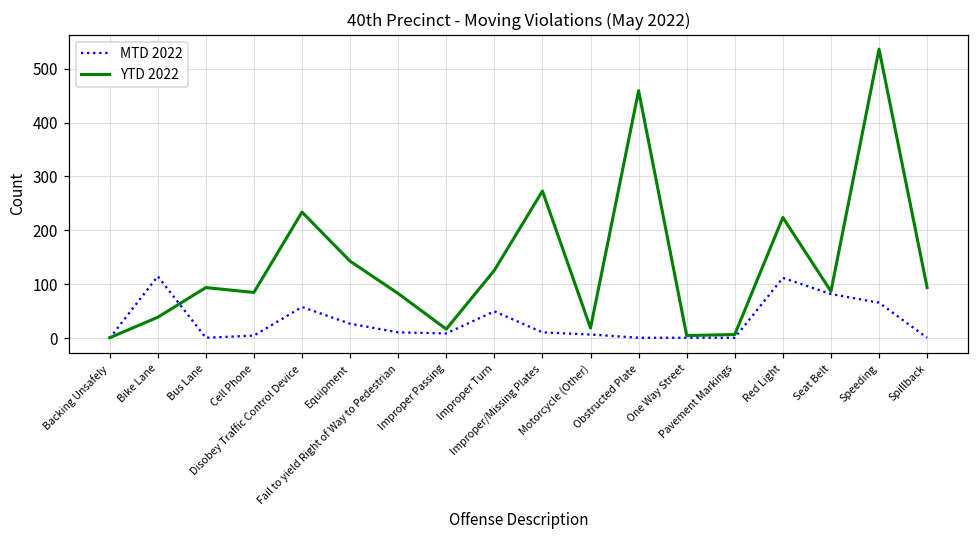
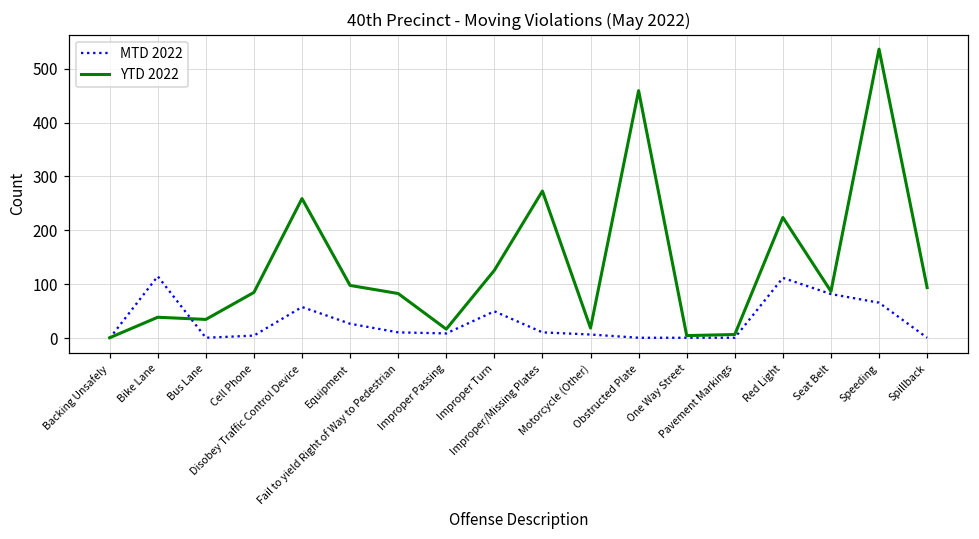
  {
    "MTD 2022": {
      "Bike Lane": 120,
      "Bus Lane": 0,
      "Cell Phone": 10,
      "Disobey Traffic Control Device": 60,
      "Equipment": 30,
      "Fail to yield Right of Way to Pedestrian": 10,
      "Improper Passing": 10,
      "Improper Turn": 50,
      "Improper/Missing Plates": 10,
      "Motorcycle (Other)": 10,
      "Obstructed Plate": 0,
      "Pavement Markings": 0,
      "Red Light": 110,
      "Speeding": 70,
      "Spillback": 0
    },
    "YTD 2022": {
      "Bike Lane": 40,
-     "Bus Lane": 90,
+     "Bus Lane": 40,
      "Cell Phone": 90,
-     "Disobey Traffic Control Device": 230,
-     "Equipment": 140,
+     "Disobey Traffic Control Device": 260,
+     "Equipment": 100,
      "Fail to yield Right of Way to Pedestrian": 80,
      "Improper Passing": 20,
      "Improper Turn": 130,
      "Improper/Missing Plates": 270,
      "Motorcycle (Other)": 20,
      "Obstructed Plate": 460,
      "Pavement Markings": 10,
      "Red Light": 220,
      "Speeding": 540,
      "Spillback": 90
    }
  }
